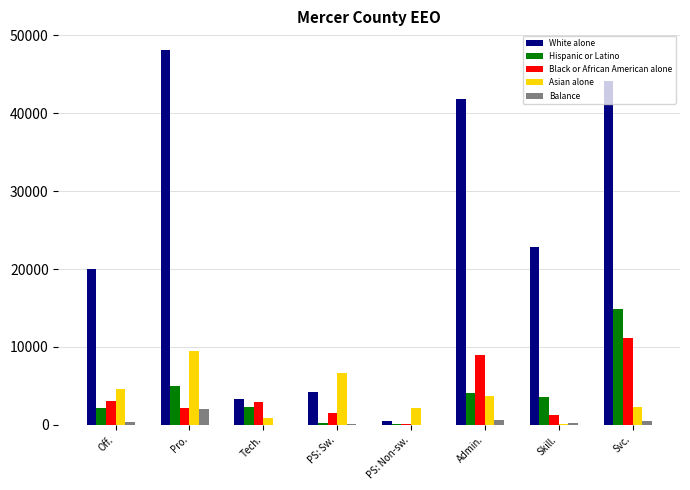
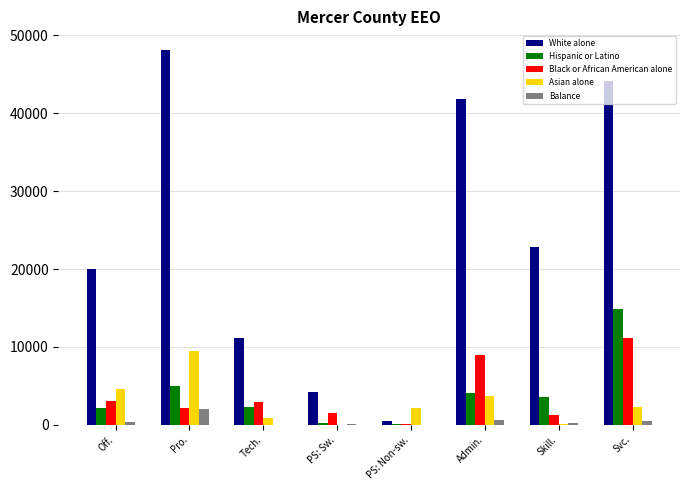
  {
    "White alone": {
      "Off.": 20000,
      "Pro.": 48000,
-     "Tech.": 3000,
+     "Tech.": 11000,
      "PS: Sw.": 4000,
      "PS: Non-sw.": 1000,
      "Admin.": 42000,
      "Skill.": 23000
    },
    "Hispanic or Latino": {
      "Off.": 2000,
      "Pro.": 5000,
      "Tech.": 2000,
      "Admin.": 4000,
      "Skill.": 4000,
      "Svc.": 15000
    },
    "Black or African American alone": {
      "Off.": 3000,
      "Pro.": 2000,
      "Tech.": 3000,
      "PS: Sw.": 2000,
      "Admin.": 9000,
      "Skill.": 1000,
      "Svc.": 11000
    },
    "Asian alone": {
      "Off.": 5000,
      "Pro.": 9000,
      "Tech.": 1000,
-     "PS: Sw.": 7000,
+     "PS: Sw.": 0,
      "PS: Non-sw.": 2000,
      "Admin.": 4000,
      "Svc.": 2000
    },
    "Balance": {
      "Off.": 0,
      "Pro.": 2000,
      "Admin.": 1000,
      "Svc.": 0
    }
  }
